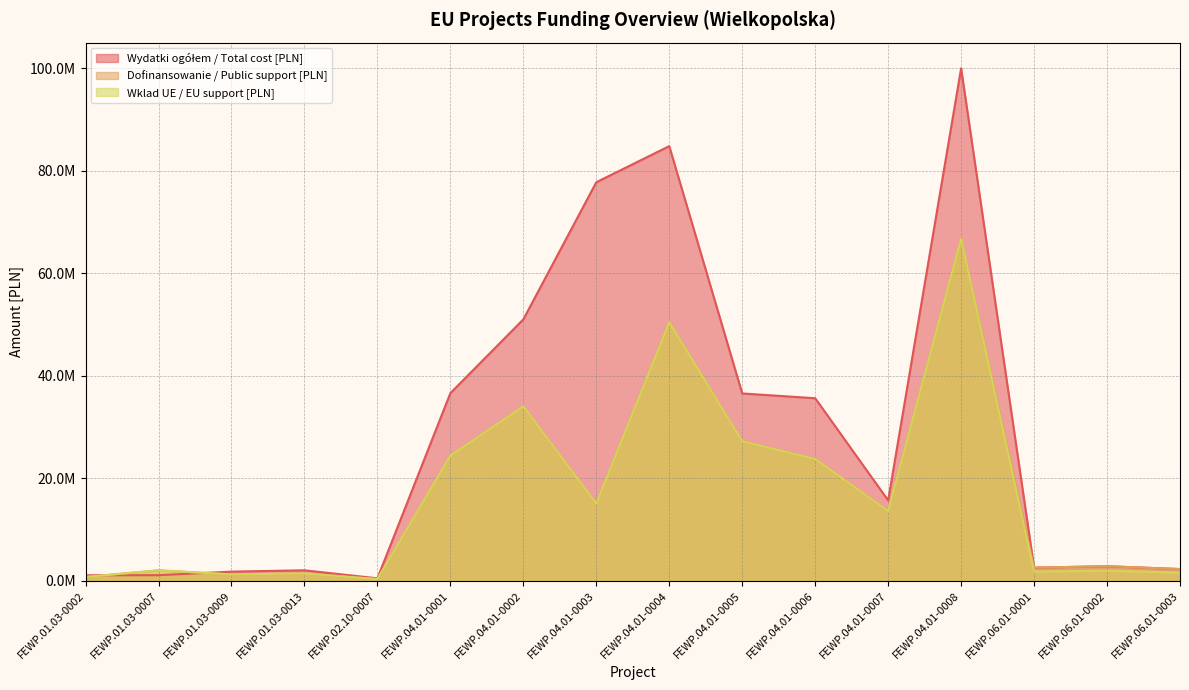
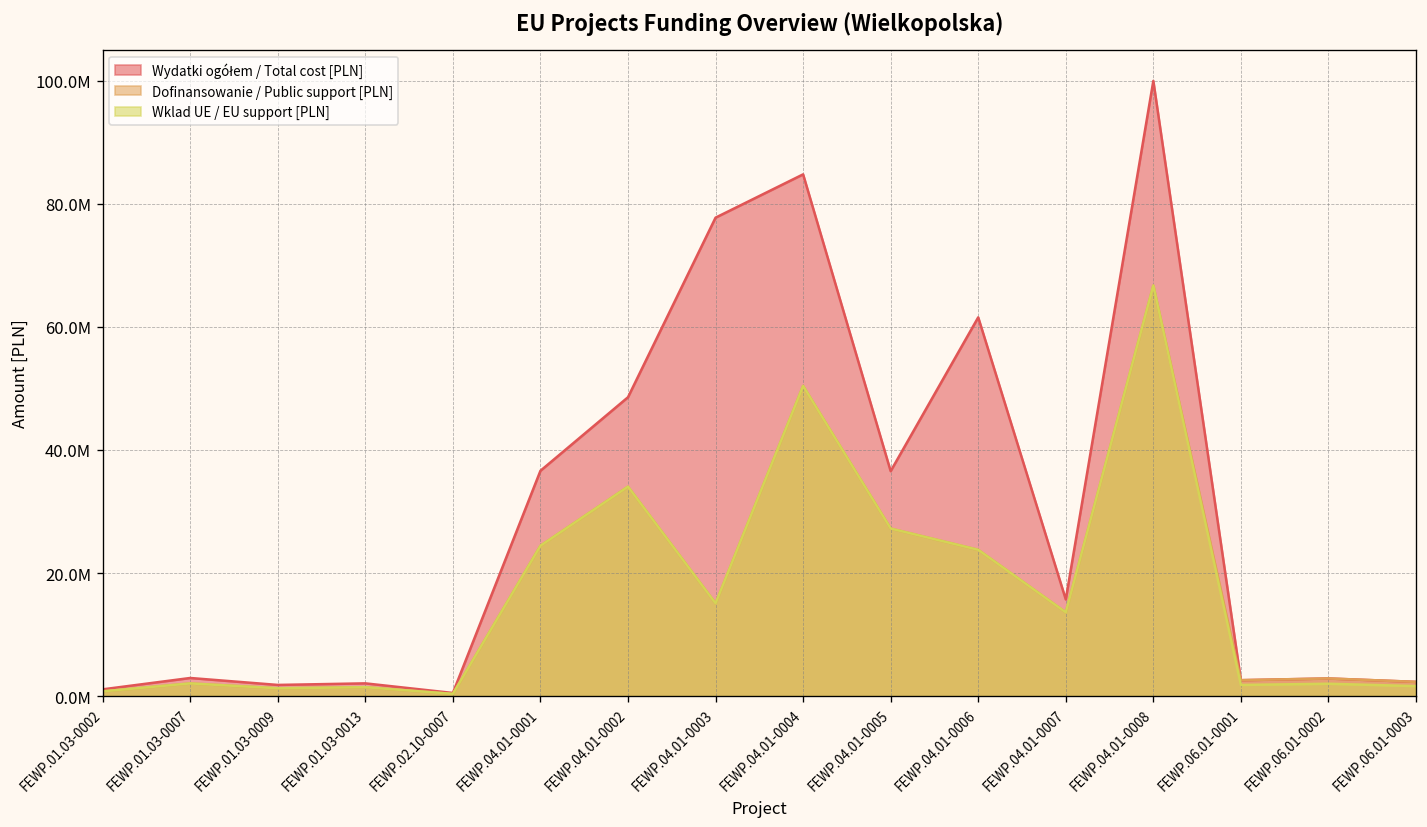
  {
    "Wydatki ogółem / Total cost [PLN]": {
-     "FEWP.01.03-0007": 1000000,
+     "FEWP.01.03-0007": 3000000,
      "FEWP.01.03-0009": 2000000,
      "FEWP.01.03-0013": 2000000,
      "FEWP.04.01-0001": 37000000,
-     "FEWP.04.01-0002": 51000000,
+     "FEWP.04.01-0002": 49000000,
      "FEWP.04.01-0003": 78000000,
      "FEWP.04.01-0004": 85000000,
      "FEWP.04.01-0005": 37000000,
-     "FEWP.04.01-0006": 36000000,
+     "FEWP.04.01-0006": 62000000,
      "FEWP.04.01-0007": 16000000,
      "FEWP.04.01-0008": 100000000
    }
  }
